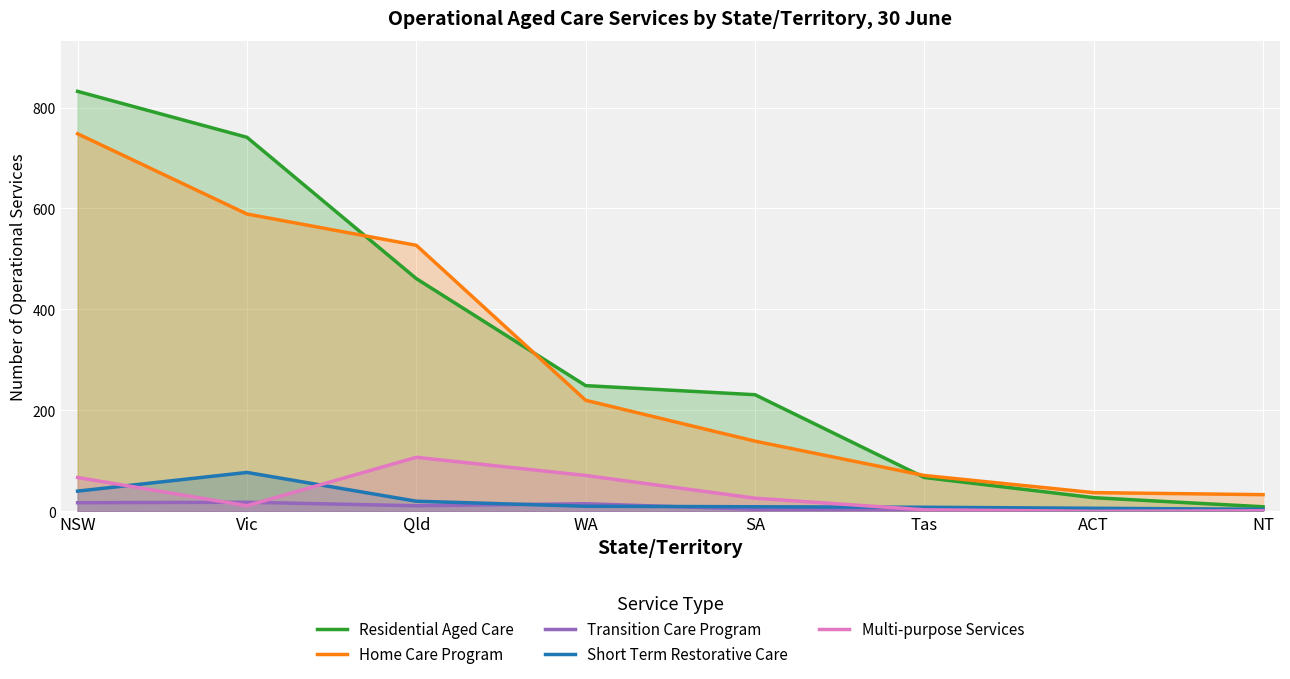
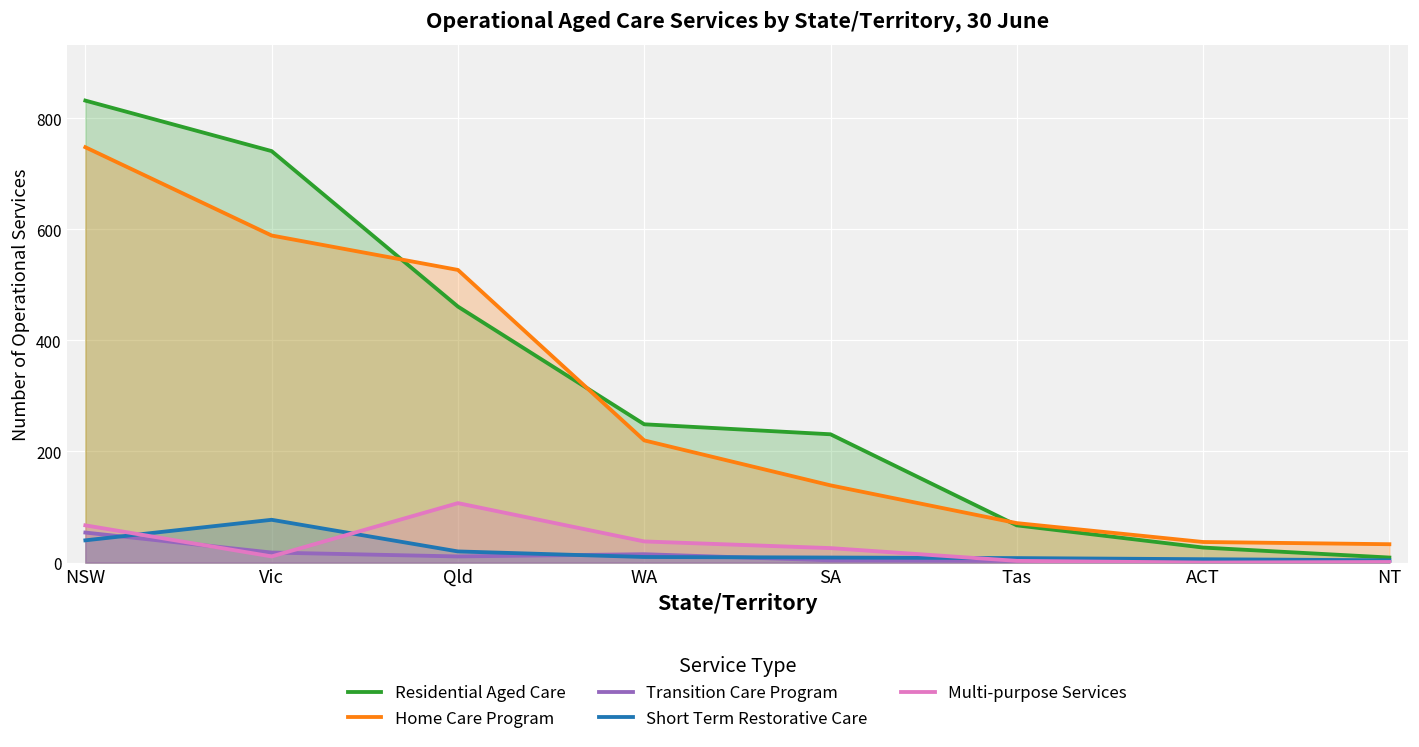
  {
    "Residential Aged Care": {
      "NSW": 830,
      "Vic": 740,
      "Qld": 460,
      "WA": 250,
      "SA": 230,
      "ACT": 30
    },
    "Home Care Program": {
      "NSW": 750,
      "Vic": 590,
      "Qld": 530,
      "WA": 220,
      "SA": 140,
      "ACT": 40,
      "NT": 30
    },
    "Transition Care Program": {
-     "NSW": 20,
+     "NSW": 50,
      "Vic": 20,
      "Qld": 10,
      "WA": 20
    },
    "Short Term Restorative Care": {
      "NSW": 40,
      "Vic": 80,
      "Qld": 20,
      "WA": 10
    },
    "Multi-purpose Services": {
      "NSW": 70,
      "Vic": 10,
      "Qld": 110,
-     "WA": 70,
+     "WA": 40,
      "SA": 30
    }
  }
